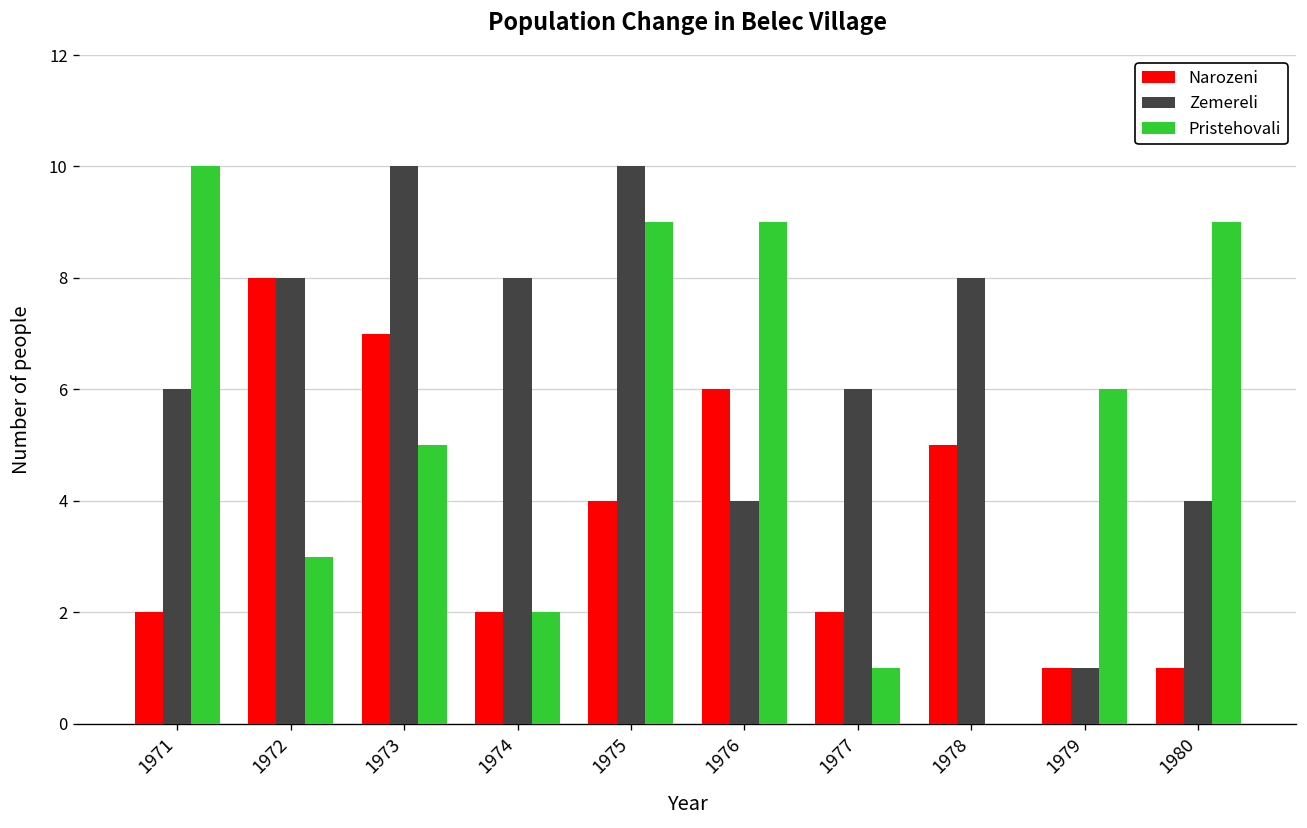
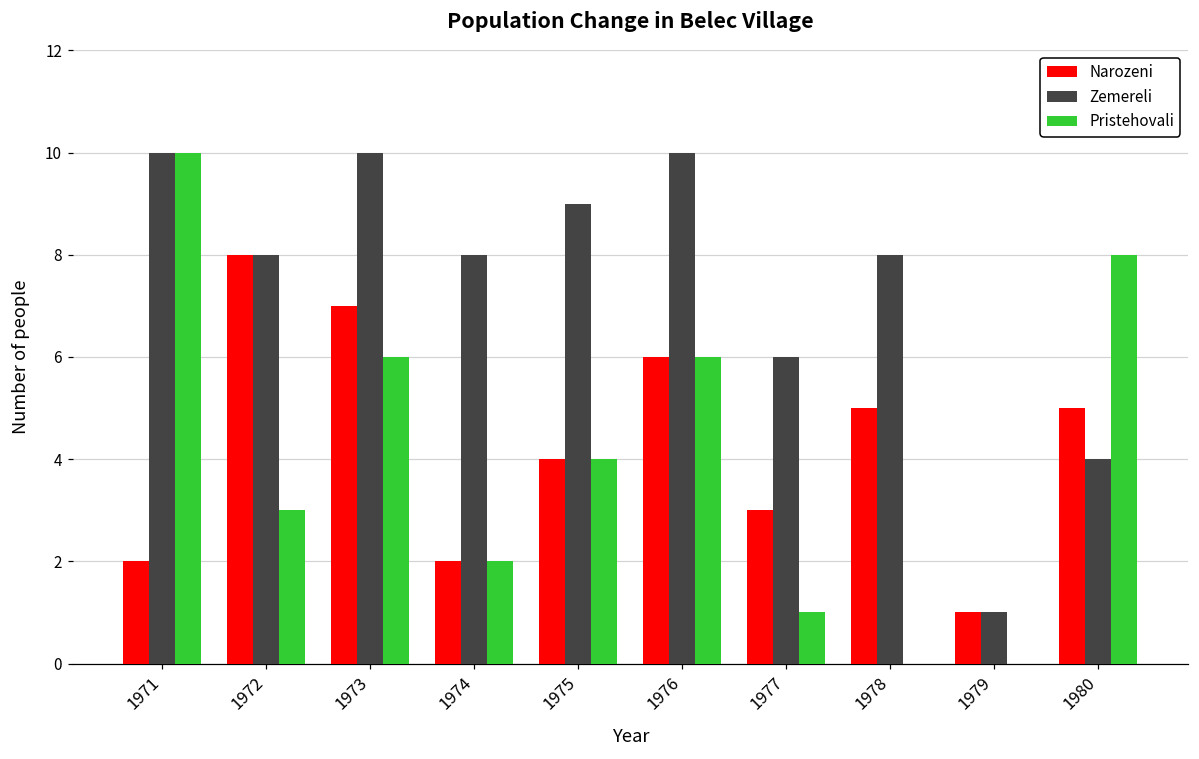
  {
    "Narozeni": {
      "1971": 2,
      "1972": 8,
      "1973": 7,
      "1974": 2,
      "1975": 4,
      "1976": 6,
-     "1977": 2,
+     "1977": 3,
      "1978": 5,
      "1979": 1,
-     "1980": 1
+     "1980": 5
    },
    "Zemereli": {
-     "1971": 6,
+     "1971": 10,
      "1972": 8,
      "1973": 10,
      "1974": 8,
-     "1975": 10,
-     "1976": 4,
+     "1975": 9,
+     "1976": 10,
      "1977": 6,
      "1978": 8,
      "1979": 1,
      "1980": 4
    },
    "Pristehovali": {
      "1971": 10,
      "1972": 3,
-     "1973": 5,
+     "1973": 6,
      "1974": 2,
-     "1975": 9,
-     "1976": 9,
+     "1975": 4,
+     "1976": 6,
      "1977": 1,
      "1978": 0,
-     "1979": 6,
-     "1980": 9
+     "1979": 0,
+     "1980": 8
    }
  }
